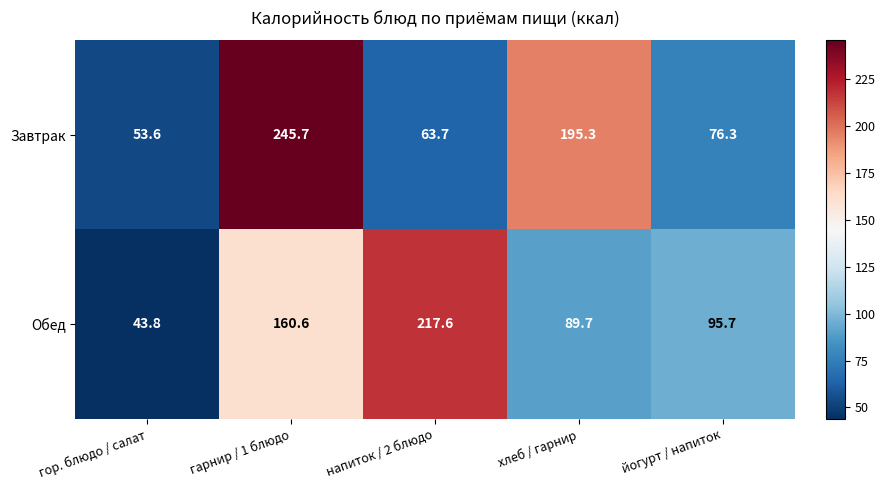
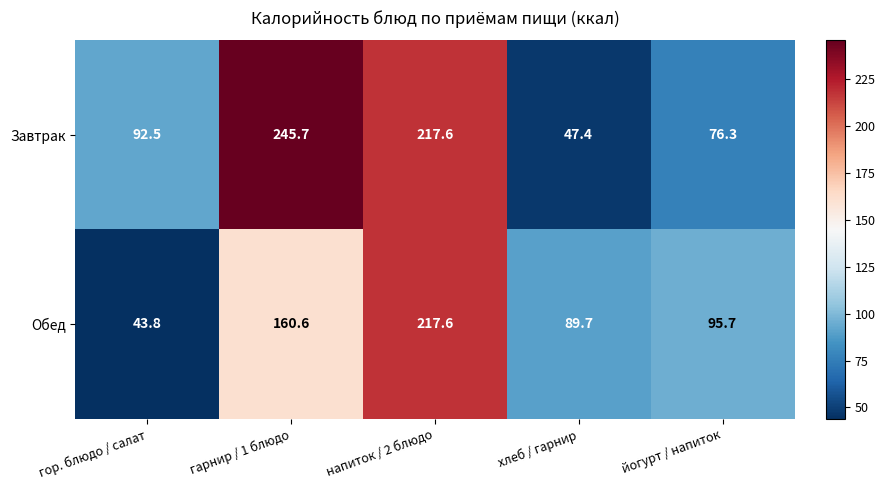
  {
    "Завтрак": {
-     "гор. блюдо / салат": 53.6,
+     "гор. блюдо / салат": 92.5,
      "гарнир / 1 блюдо": 245.7,
-     "напиток / 2 блюдо": 63.7,
-     "хлеб / гарнир": 195.3,
+     "напиток / 2 блюдо": 217.6,
+     "хлеб / гарнир": 47.4,
      "йогурт / напиток": 76.3
    },
    "Обед": {
      "гор. блюдо / салат": 43.8,
      "гарнир / 1 блюдо": 160.6,
      "напиток / 2 блюдо": 217.6,
      "хлеб / гарнир": 89.7,
      "йогурт / напиток": 95.7
    }
  }
